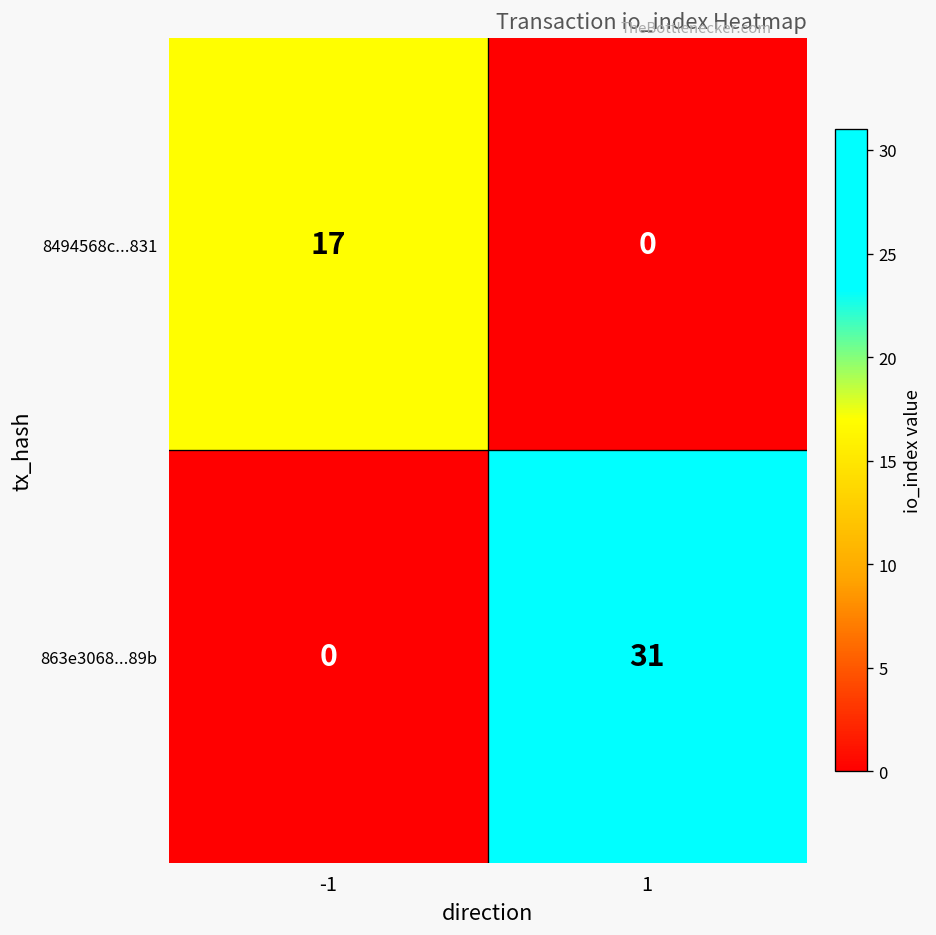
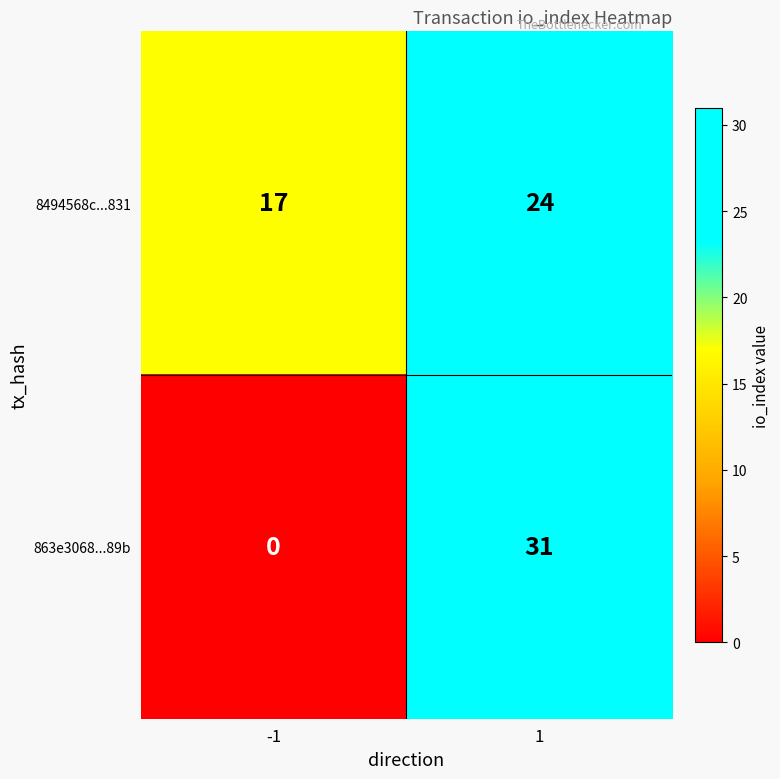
  {
    "8494568c...831": {
      "-1": 17,
-     "1": 0
+     "1": 24
    },
    "863e3068...89b": {
      "-1": 0,
      "1": 31
    }
  }
